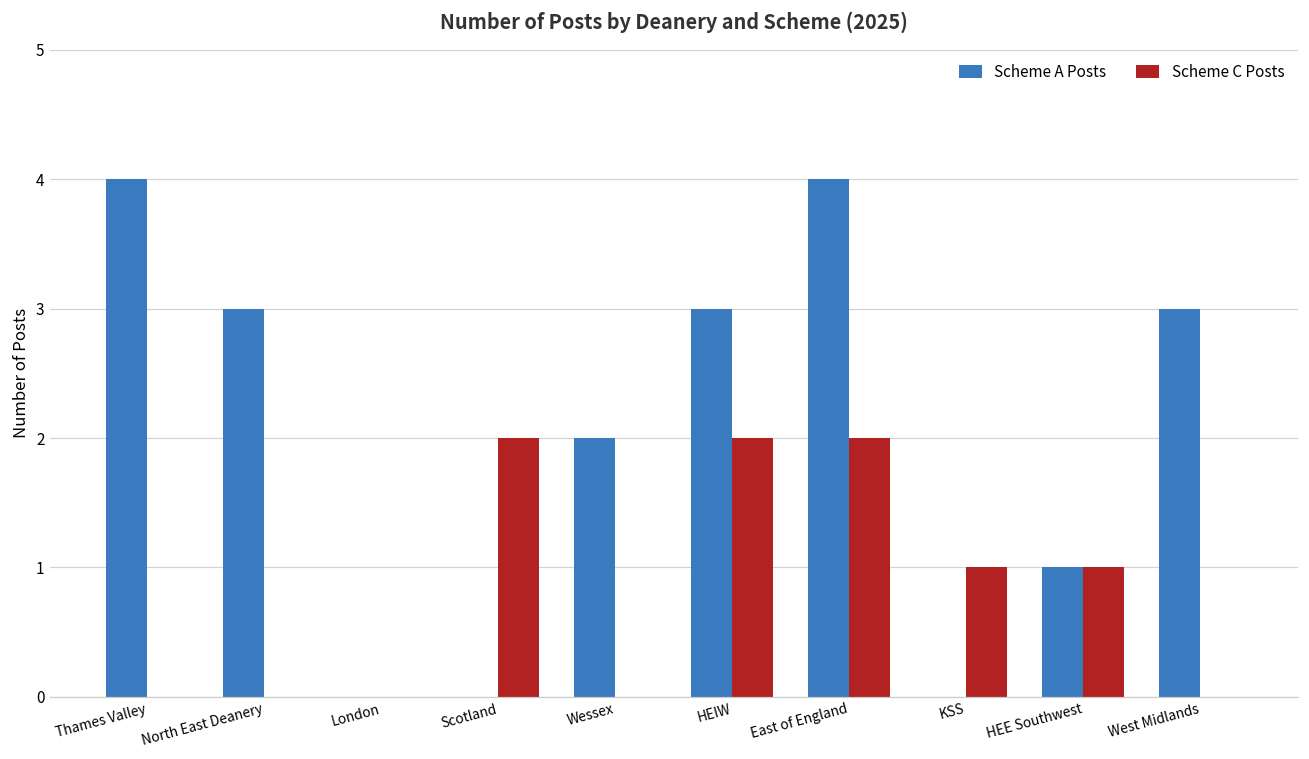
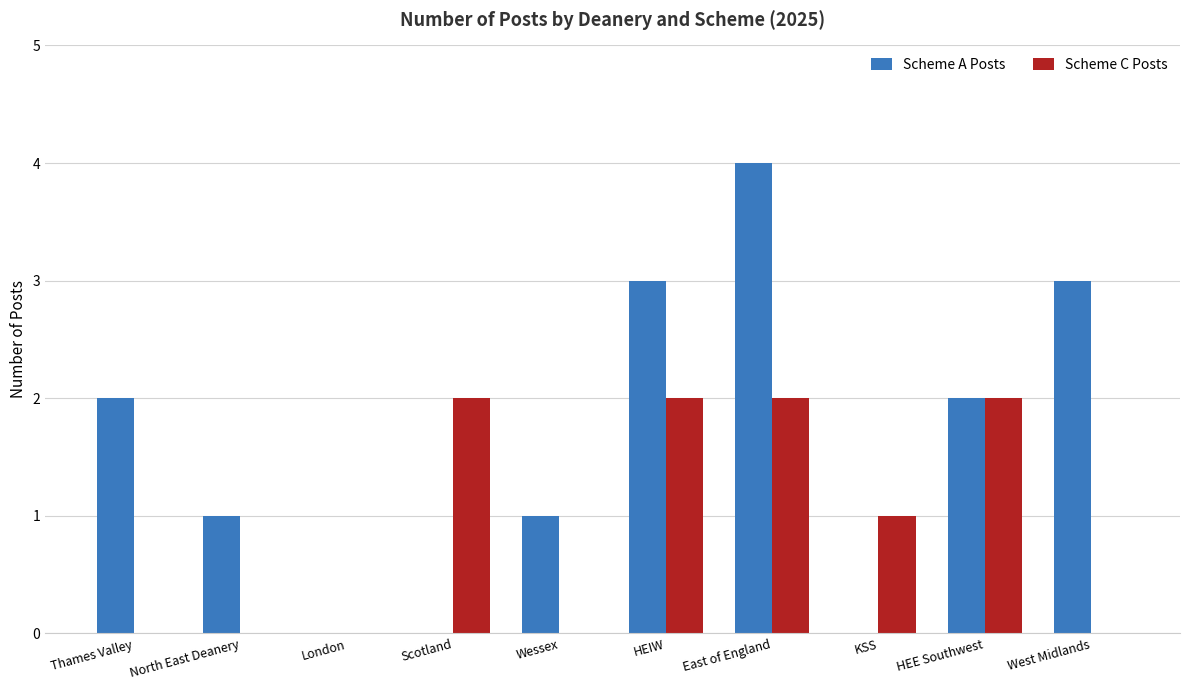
  {
    "Scheme A Posts": {
-     "Thames Valley": 4,
-     "North East Deanery": 3,
+     "Thames Valley": 2,
+     "North East Deanery": 1,
      "London": 0,
      "Scotland": 0,
-     "Wessex": 2,
+     "Wessex": 1,
      "HEIW": 3,
      "East of England": 4,
      "KSS": 0,
-     "HEE Southwest": 1,
+     "HEE Southwest": 2,
      "West Midlands": 3
    },
    "Scheme C Posts": {
      "Thames Valley": 0,
      "North East Deanery": 0,
      "London": 0,
      "Scotland": 2,
      "Wessex": 0,
      "HEIW": 2,
      "East of England": 2,
      "KSS": 1,
-     "HEE Southwest": 1,
+     "HEE Southwest": 2,
      "West Midlands": 0
    }
  }
